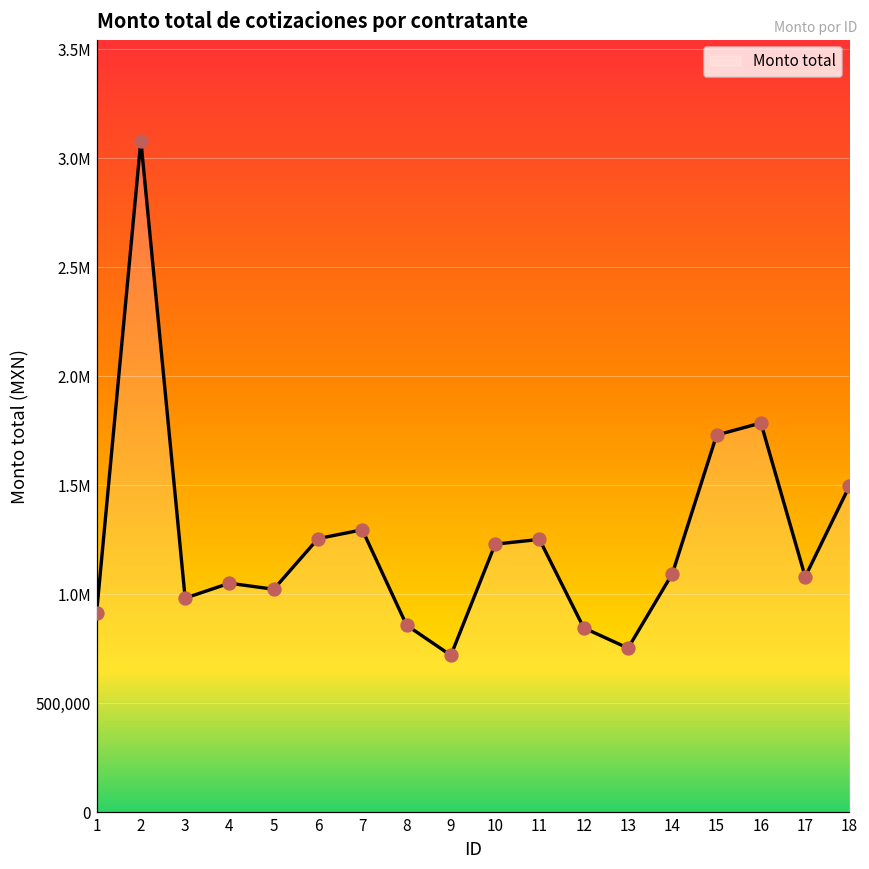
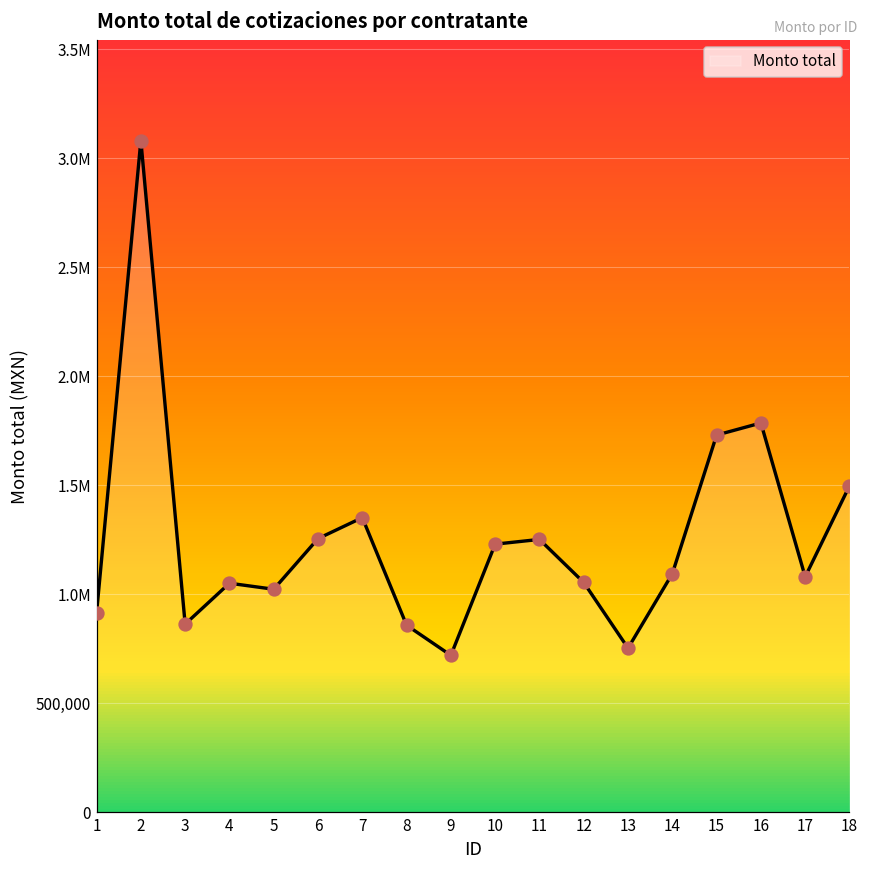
  {
    "1": "910,000",
    "2": "3,080,000",
-   "3": "980,000",
+   "3": "860,000",
    "4": "1,050,000",
    "5": "1,020,000",
    "6": "1,260,000",
-   "7": "1,300,000",
+   "7": "1,350,000",
    "8": "860,000",
    "9": "720,000",
    "10": "1,230,000",
    "11": "1,250,000",
-   "12": "850,000",
+   "12": "1,050,000",
    "13": "750,000",
    "14": "1,090,000",
    "15": "1,730,000",
    "16": "1,790,000",
    "17": "1,080,000",
    "18": "1,500,000"
  }
